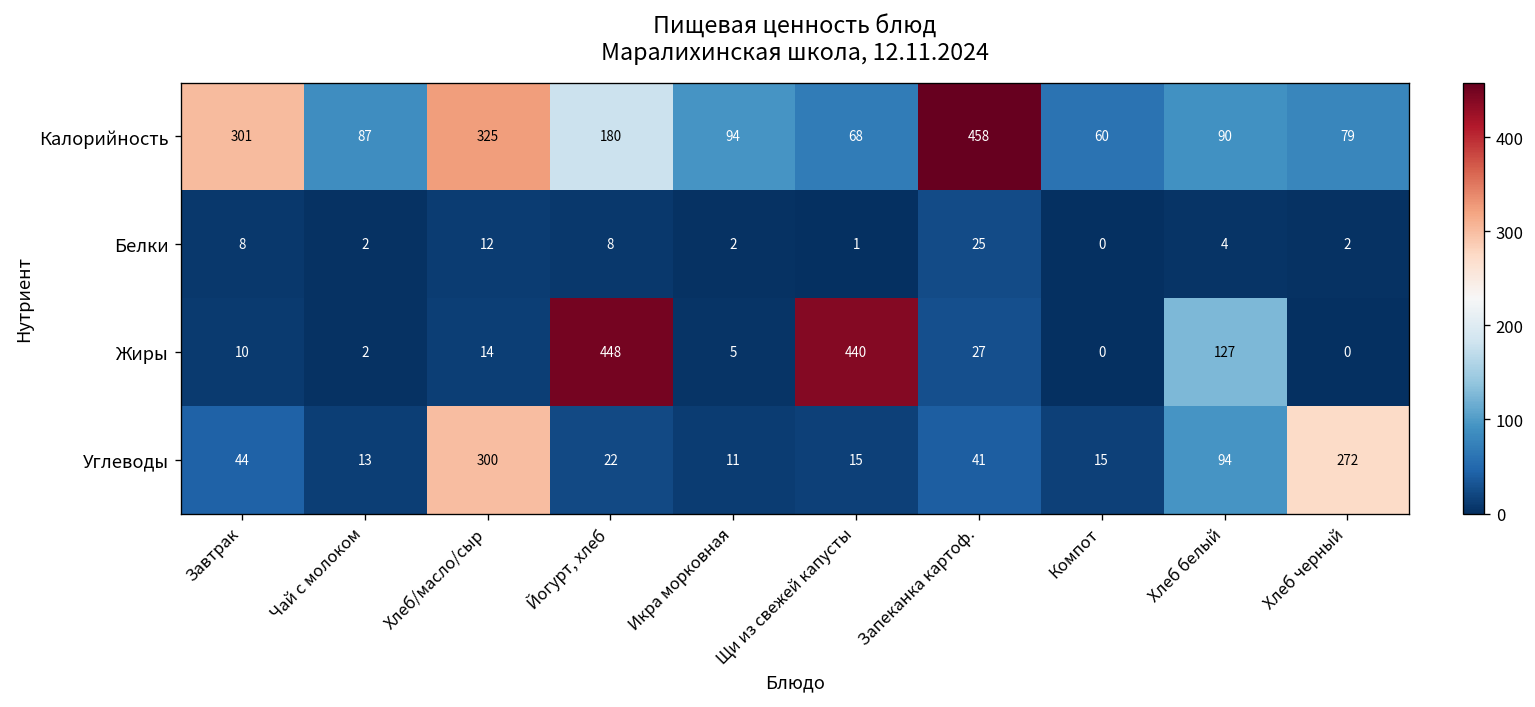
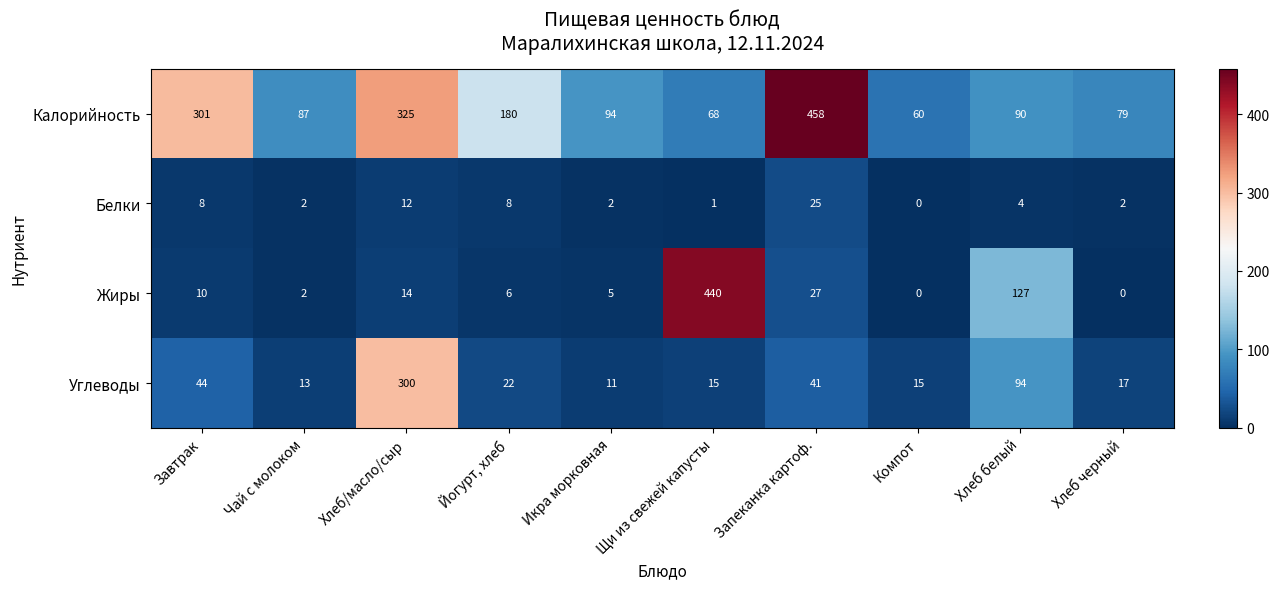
  {
    "Калорийность": {
      "Завтрак": 301,
      "Чай с молоком": 87,
      "Хлеб/масло/сыр": 325,
      "Йогурт, хлеб": 180,
      "Икра морковная": 94,
      "Щи из свежей капусты": 68,
      "Запеканка картоф.": 458,
      "Компот": 60,
      "Хлеб белый": 90,
      "Хлеб черный": 79
    },
    "Белки": {
      "Завтрак": 8,
      "Чай с молоком": 2,
      "Хлеб/масло/сыр": 12,
      "Йогурт, хлеб": 8,
      "Икра морковная": 2,
      "Щи из свежей капусты": 1,
      "Запеканка картоф.": 25,
      "Компот": 0,
      "Хлеб белый": 4,
      "Хлеб черный": 2
    },
    "Жиры": {
      "Завтрак": 10,
      "Чай с молоком": 2,
      "Хлеб/масло/сыр": 14,
-     "Йогурт, хлеб": 448,
+     "Йогурт, хлеб": 6,
      "Икра морковная": 5,
      "Щи из свежей капусты": 440,
      "Запеканка картоф.": 27,
      "Компот": 0,
      "Хлеб белый": 127,
      "Хлеб черный": 0
    },
    "Углеводы": {
      "Завтрак": 44,
      "Чай с молоком": 13,
      "Хлеб/масло/сыр": 300,
      "Йогурт, хлеб": 22,
      "Икра морковная": 11,
      "Щи из свежей капусты": 15,
      "Запеканка картоф.": 41,
      "Компот": 15,
      "Хлеб белый": 94,
-     "Хлеб черный": 272
+     "Хлеб черный": 17
    }
  }
